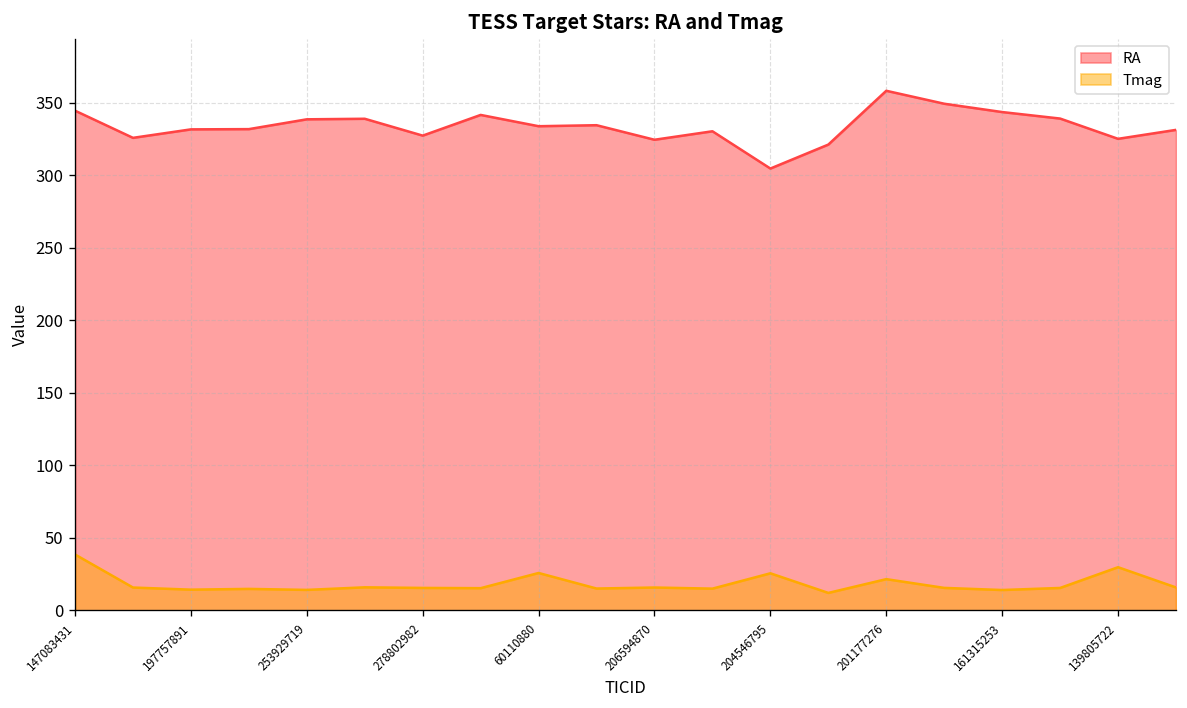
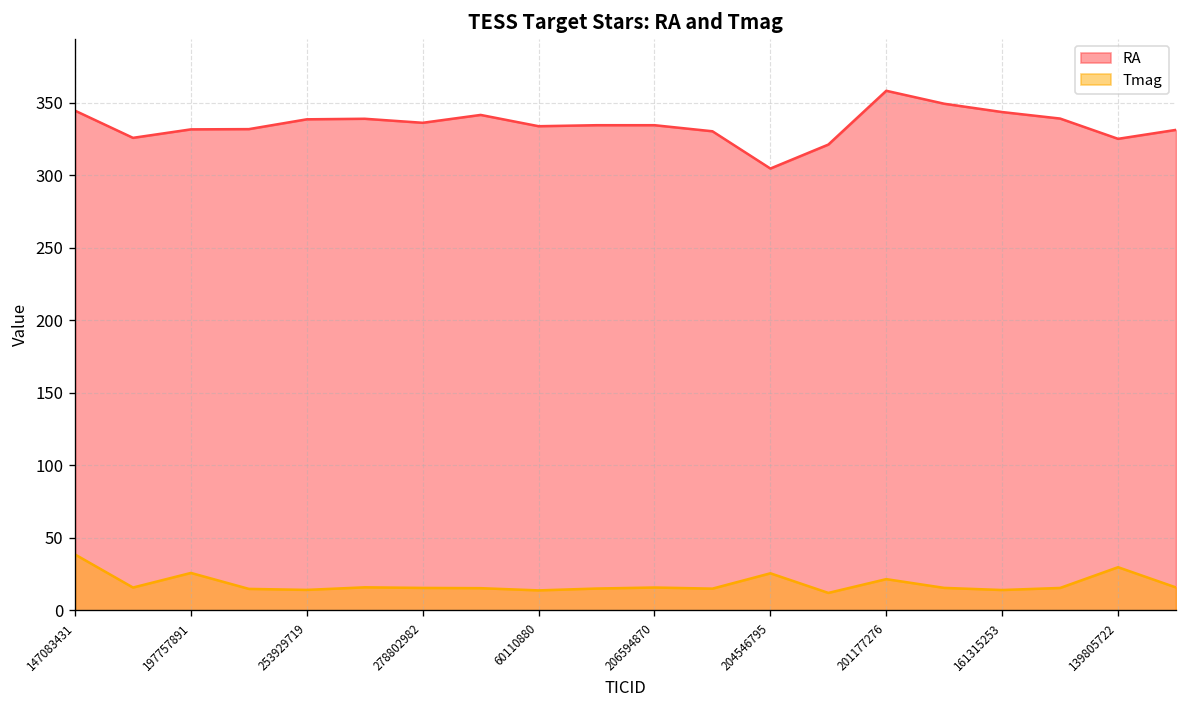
  {
    "RA": {
      "147083431": 344,
      "197757891": 332,
      "253929719": 338,
-     "278802982": 327,
+     "278802982": 336,
      "60110880": 334,
-     "206594870": 324,
+     "206594870": 334,
      "204546795": 305,
      "201177276": 358,
      "161315253": 343,
      "139805722": 325
    },
    "Tmag": {
      "147083431": 39,
-     "197757891": 14,
+     "197757891": 26,
      "253929719": 14,
      "278802982": 16,
-     "60110880": 26,
+     "60110880": 14,
      "206594870": 16,
      "204546795": 26,
      "201177276": 22,
      "161315253": 14,
      "139805722": 30
    }
  }
